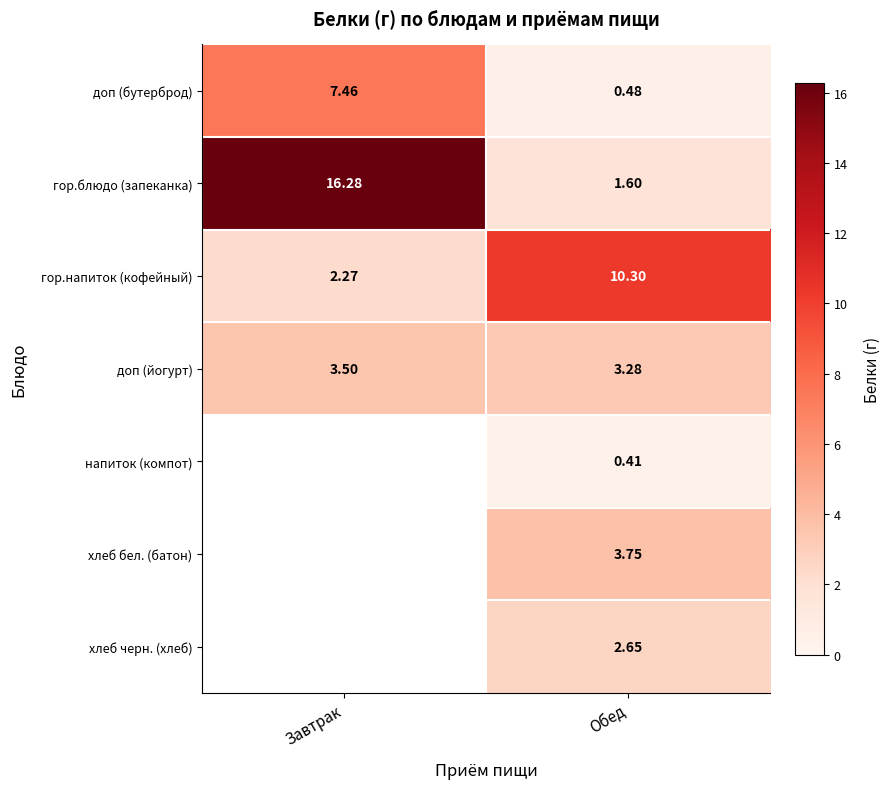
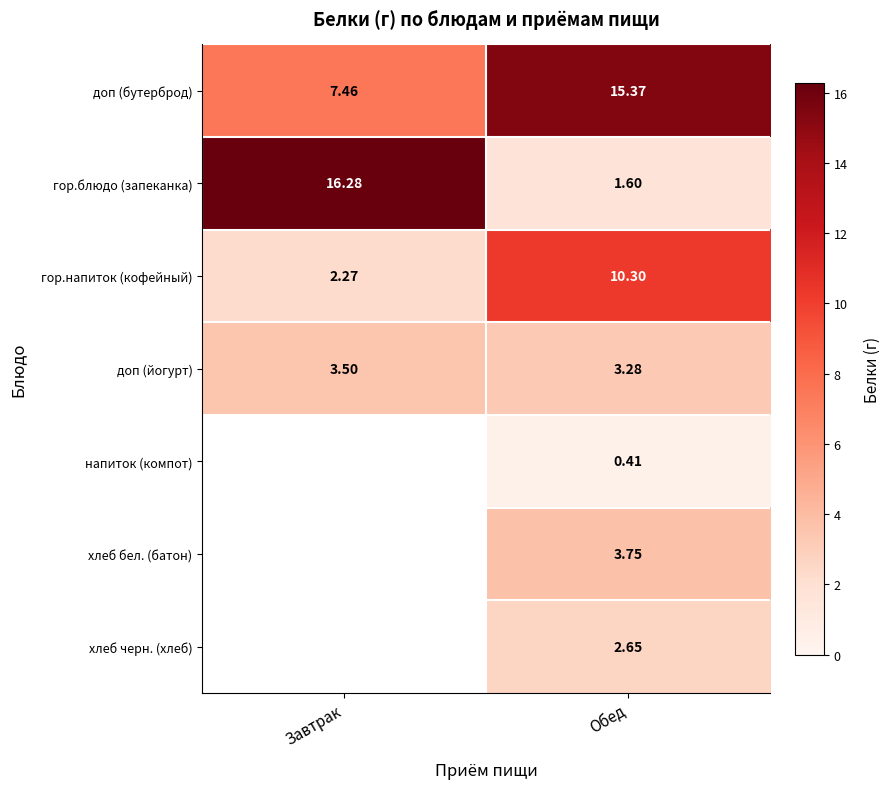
  {
    "доп (бутерброд)": {
      "Завтрак": 7.46,
-     "Обед": 0.48
+     "Обед": 15.37
    },
    "гор.блюдо (запеканка)": {
      "Завтрак": 16.28,
      "Обед": 1.60
    },
    "гор.напиток (кофейный)": {
      "Завтрак": 2.27,
      "Обед": 10.30
    },
    "доп (йогурт)": {
      "Завтрак": 3.50,
      "Обед": 3.28
    },
    "напиток (компот)": {
      "Обед": 0.41
    },
    "хлеб бел. (батон)": {
      "Обед": 3.75
    },
    "хлеб черн. (хлеб)": {
      "Обед": 2.65
    }
  }
